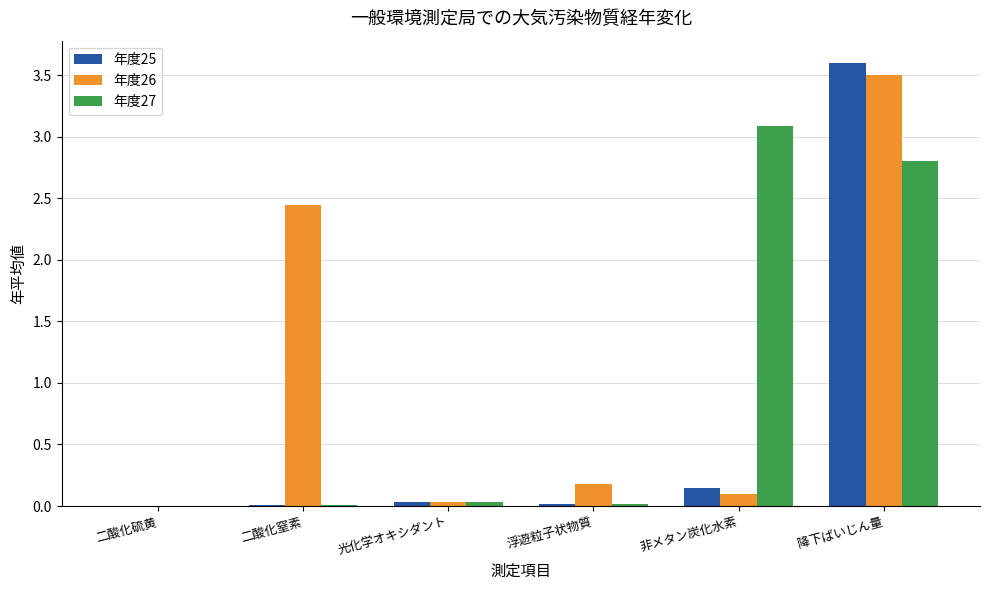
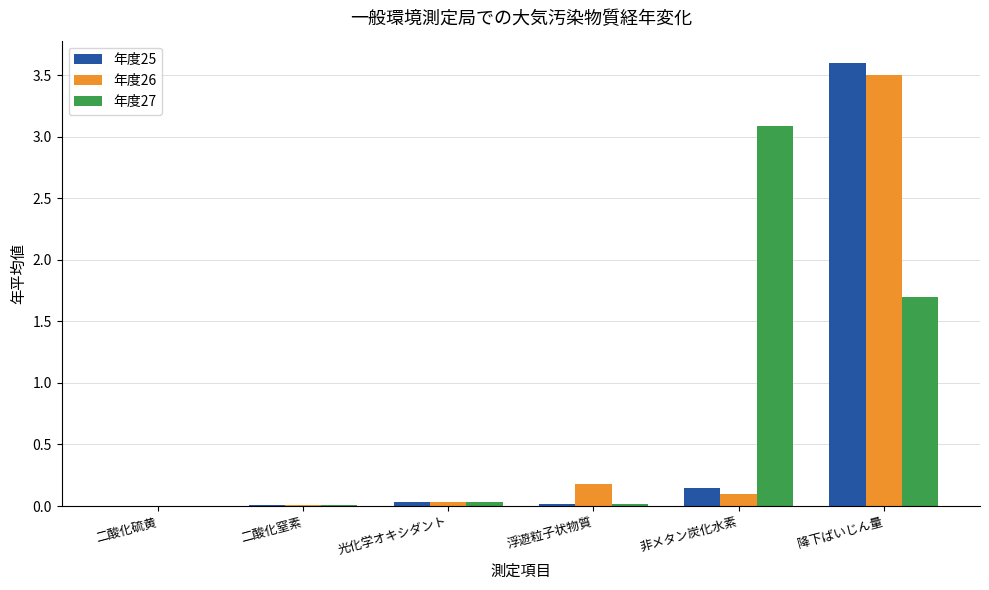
  {
    "年度25": {
      "光化学オキシダント": 0.03,
      "非メタン炭化水素": 0.15,
      "降下ばいじん量": 3.60
    },
    "年度26": {
-     "二酸化窒素": 2.44,
+     "二酸化窒素": 0.01,
      "光化学オキシダント": 0.03,
      "浮遊粒子状物質": 0.18,
      "非メタン炭化水素": 0.10,
      "降下ばいじん量": 3.50
    },
    "年度27": {
      "光化学オキシダント": 0.03,
      "非メタン炭化水素": 3.1,
-     "降下ばいじん量": 2.8
+     "降下ばいじん量": 1.7
    }
  }
